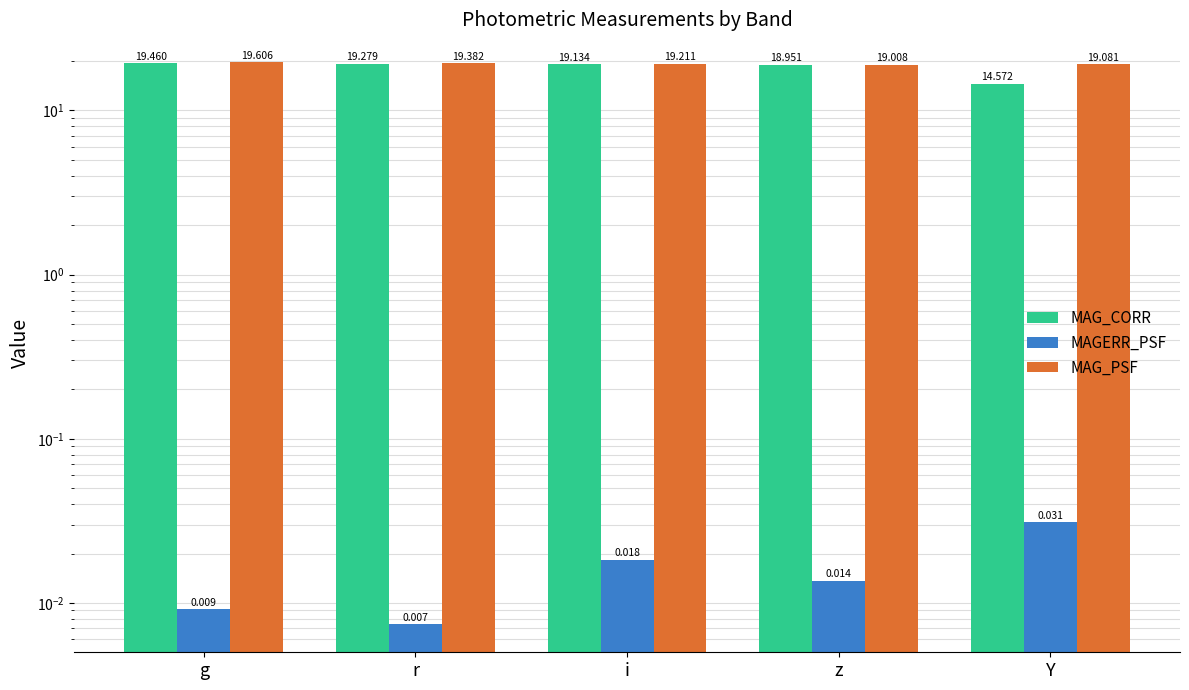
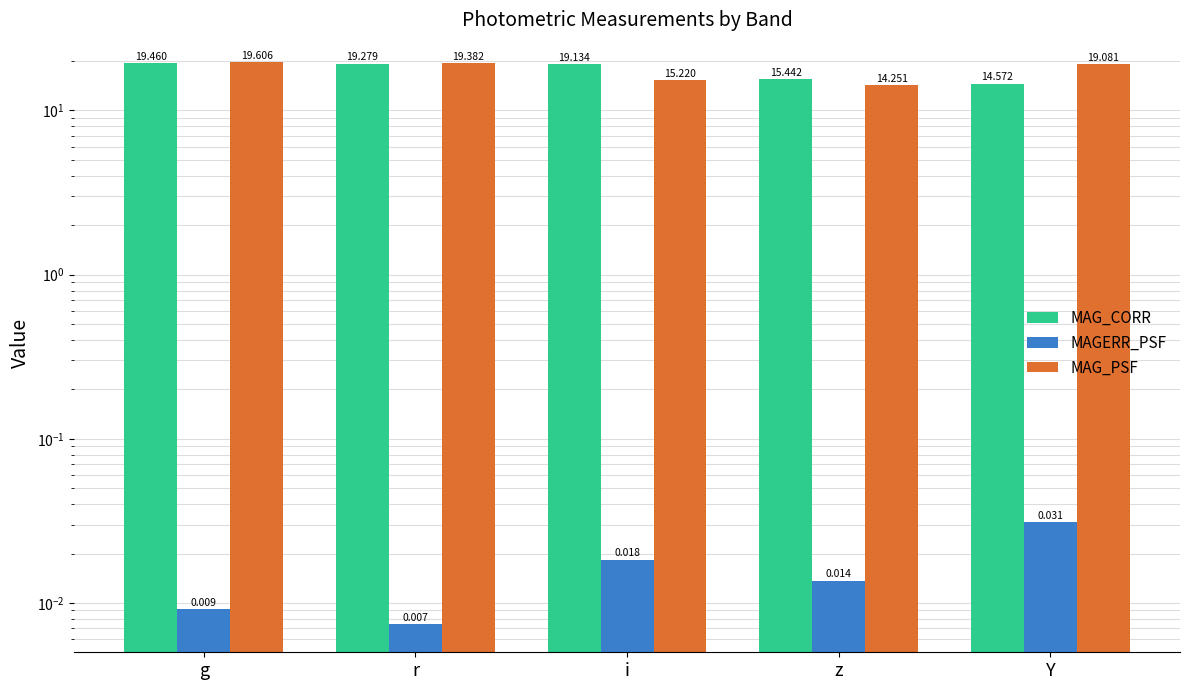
  {
    "MAG_CORR": {
      "g": 19.460,
      "r": 19.279,
      "i": 19.134,
-     "z": 18.951,
+     "z": 15.442,
      "Y": 14.572
    },
    "MAGERR_PSF": {
      "g": 0.009,
      "r": 0.007,
      "i": 0.018,
      "z": 0.014,
      "Y": 0.031
    },
    "MAG_PSF": {
      "g": 19.606,
      "r": 19.382,
-     "i": 19.211,
-     "z": 19.008,
+     "i": 15.220,
+     "z": 14.251,
      "Y": 19.081
    }
  }
